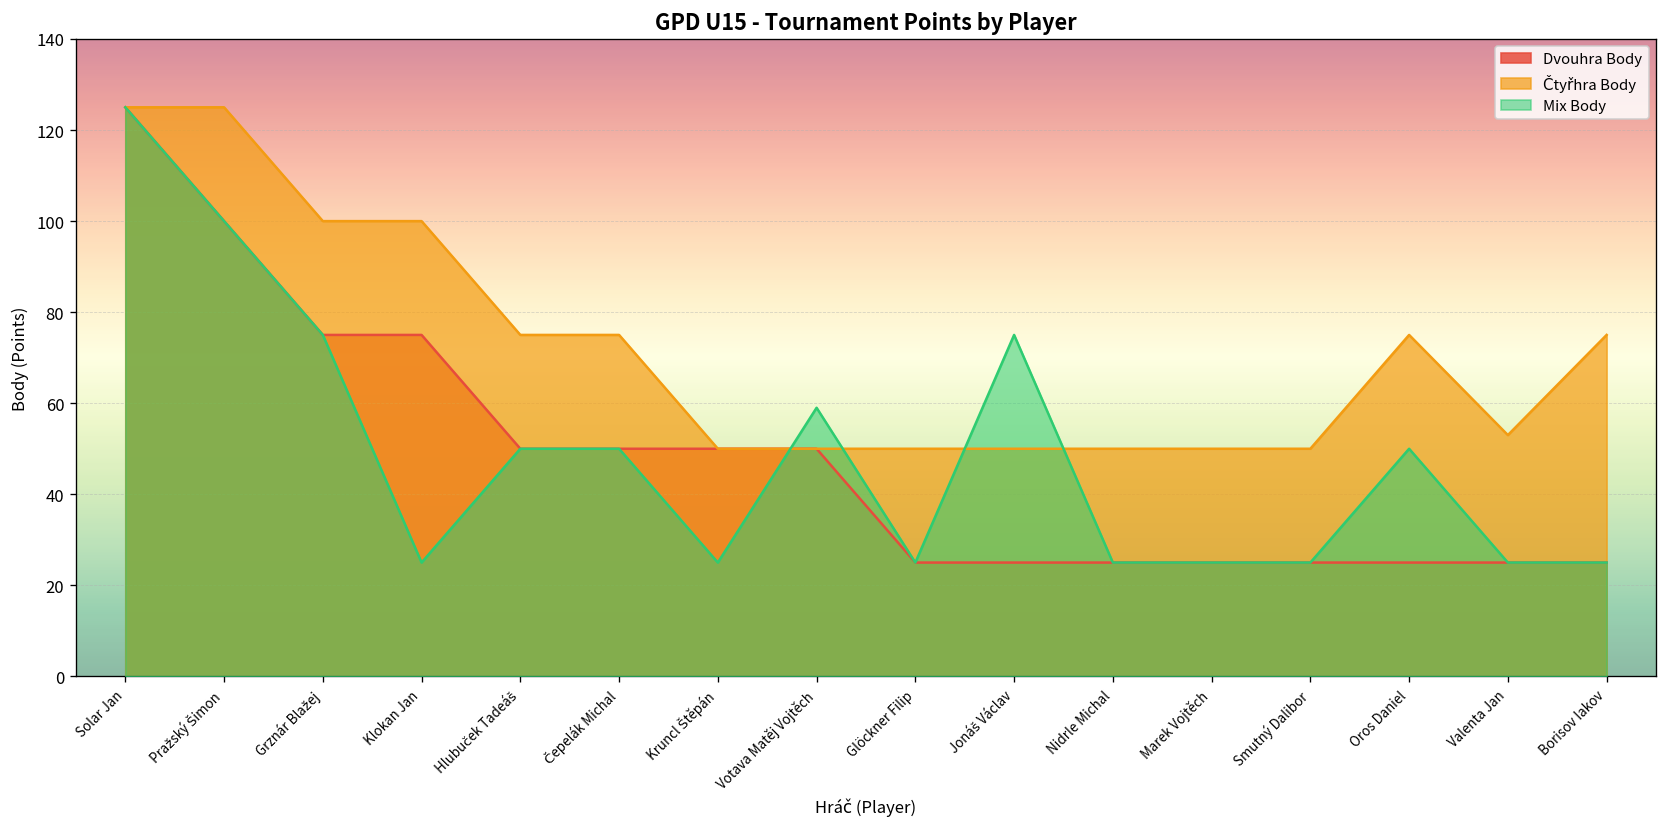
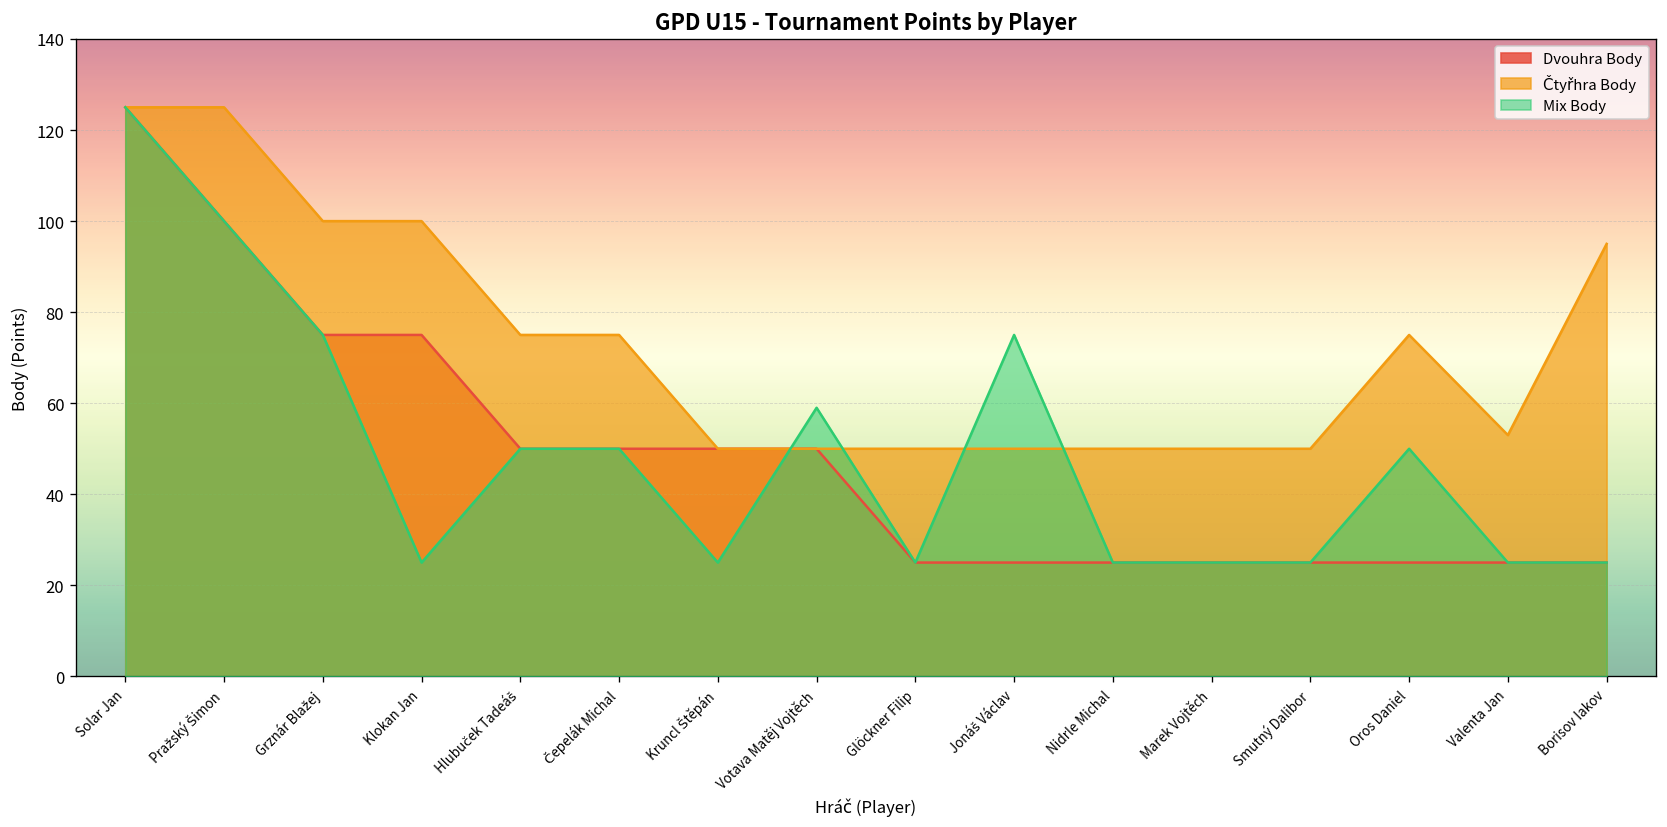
  {
    "Dvouhra Body": {
      "Klokan Jan": 75,
      "Jonáš Václav": 25,
      "Oros Daniel": 25
    },
    "Čtyřhra Body": {
      "Pražský Šimon": 125,
      "Grznár Blažej": 100,
      "Klokan Jan": 100,
      "Hlubuček Tadeáš": 75,
      "Čepelák Michal": 75,
      "Glöckner Filip": 50,
      "Jonáš Václav": 50,
      "Nidrle Michal": 50,
      "Marek Vojtěch": 50,
      "Smutný Dalibor": 50,
      "Oros Daniel": 75,
      "Valenta Jan": 53,
-     "Borisov Iakov": 75
+     "Borisov Iakov": 95
    },
    "Mix Body": {
      "Klokan Jan": 25,
      "Kruncl Štěpán": 25,
      "Votava Matěj Vojtěch": 59,
      "Jonáš Václav": 75,
      "Oros Daniel": 50
    }
  }
